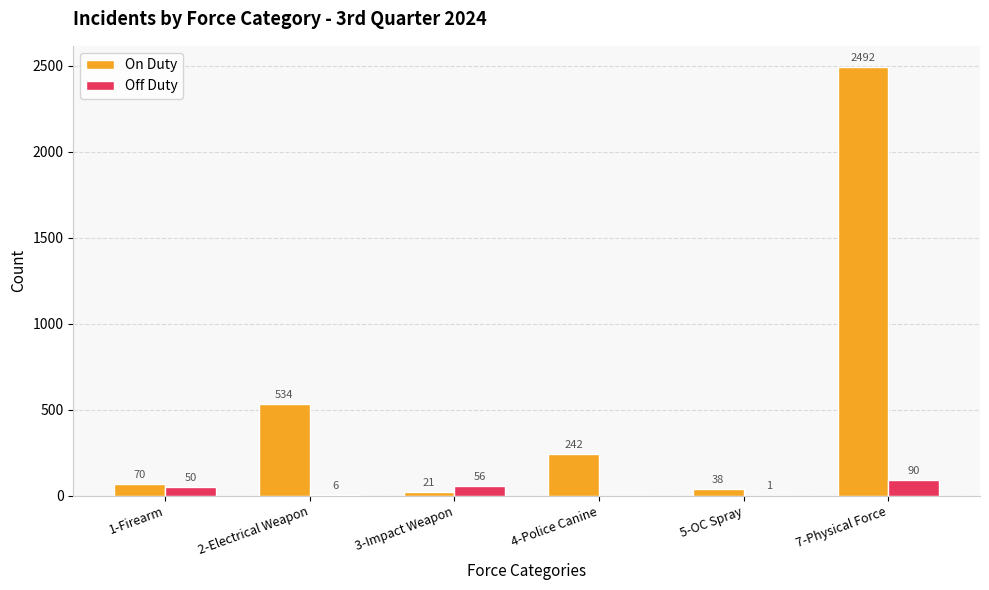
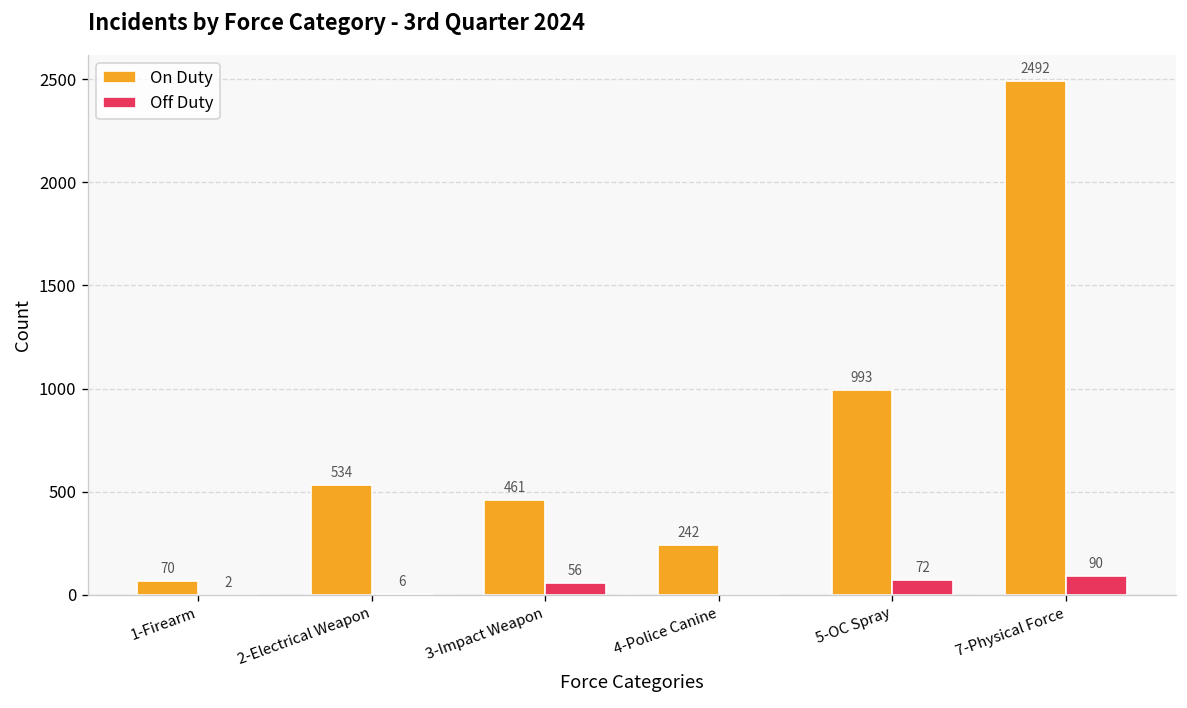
  {
    "On Duty": {
      "1-Firearm": 70,
      "2-Electrical Weapon": 534,
-     "3-Impact Weapon": 21,
+     "3-Impact Weapon": 461,
      "4-Police Canine": 242,
-     "5-OC Spray": 38,
+     "5-OC Spray": 993,
      "7-Physical Force": 2492
    },
    "Off Duty": {
-     "1-Firearm": 50,
+     "1-Firearm": 2,
      "2-Electrical Weapon": 6,
      "3-Impact Weapon": 56,
-     "5-OC Spray": 1,
+     "5-OC Spray": 72,
      "7-Physical Force": 90
    }
  }
